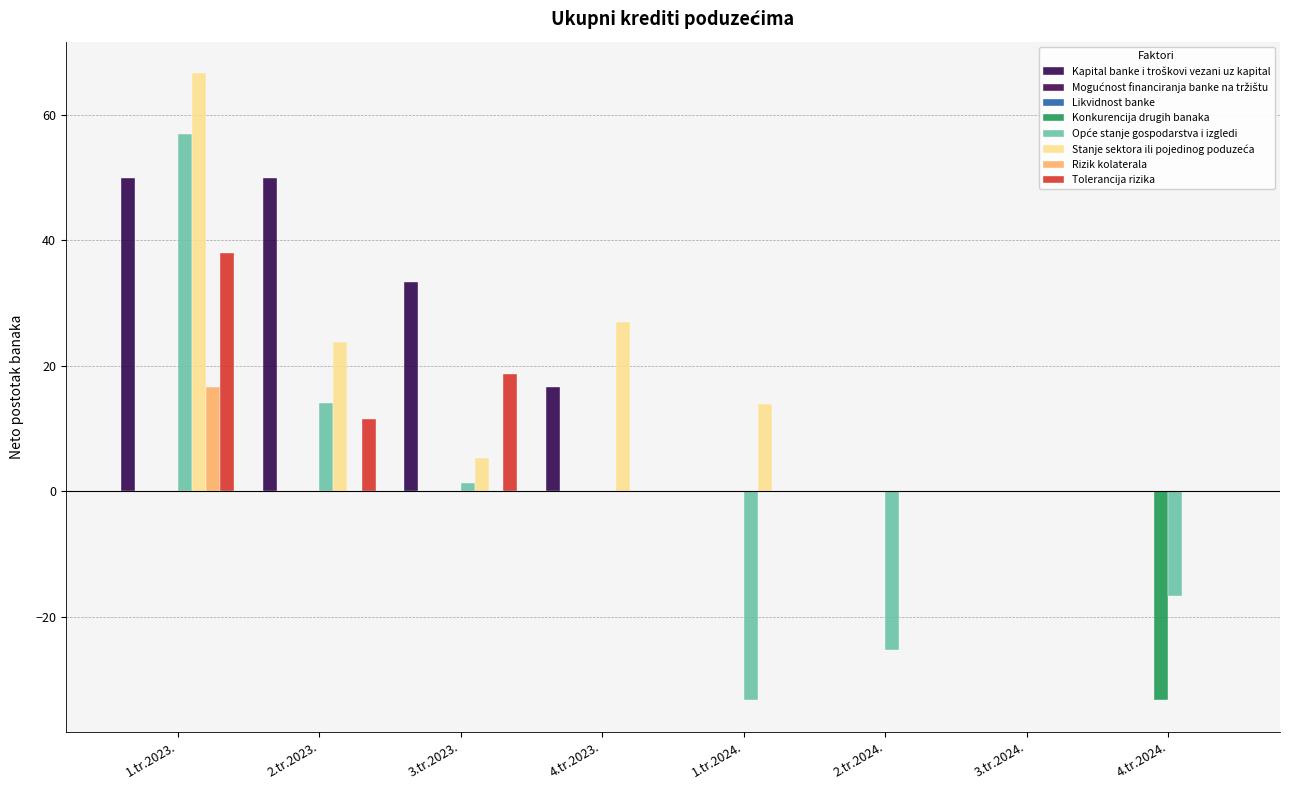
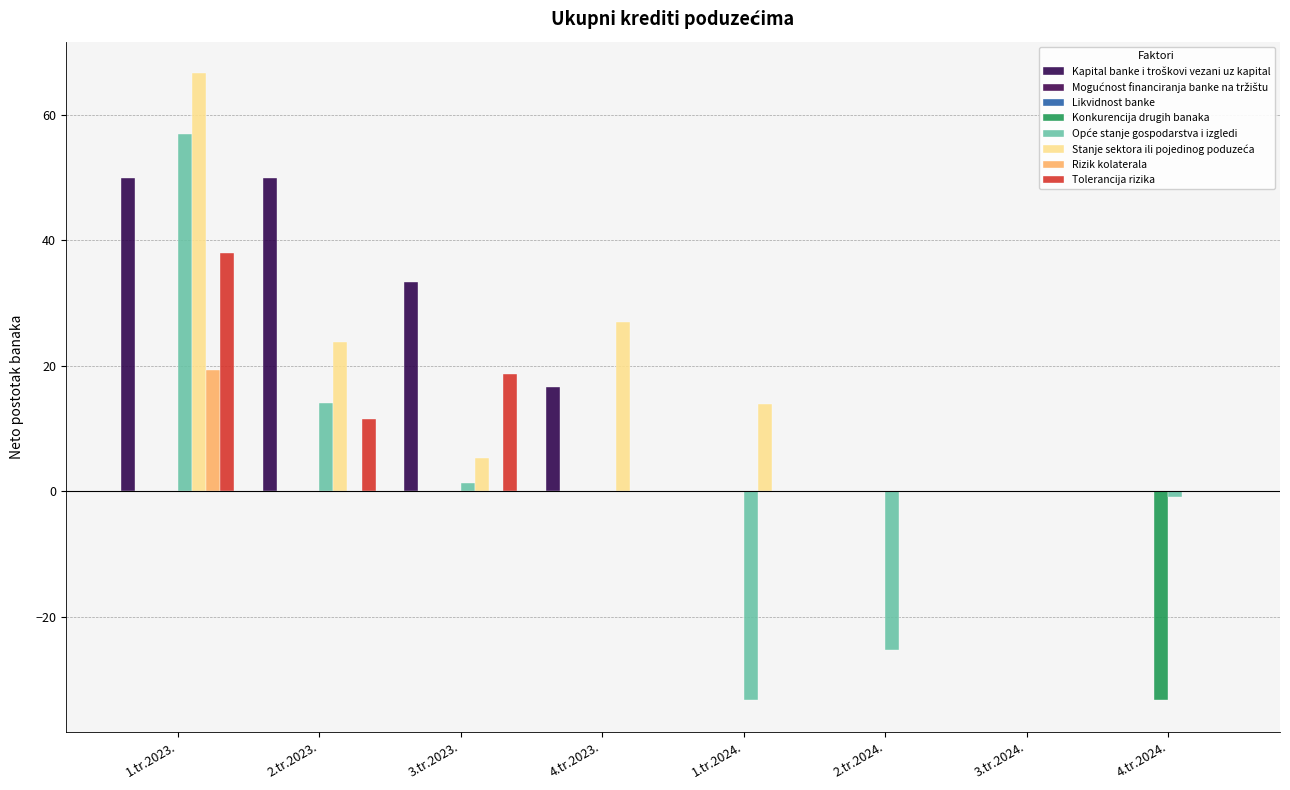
  {
    "Likvidnost banke": {
      "1.tr.2023.": 0,
      "2.tr.2023.": 0,
      "3.tr.2023.": 0,
      "4.tr.2023.": 0,
      "1.tr.2024.": 0,
      "2.tr.2024.": 0,
      "3.tr.2024.": 0,
      "4.tr.2024.": 0
    },
    "Konkurencija drugih banaka": {
      "1.tr.2023.": 0,
      "2.tr.2023.": 0,
      "3.tr.2023.": 0,
      "4.tr.2023.": 0,
      "1.tr.2024.": 0,
      "2.tr.2024.": 0,
      "3.tr.2024.": 0,
      "4.tr.2024.": -33
    },
    "Opće stanje gospodarstva i izgledi": {
      "1.tr.2023.": 57,
      "2.tr.2023.": 14,
      "3.tr.2023.": 1,
      "4.tr.2023.": 0,
      "1.tr.2024.": -33,
      "2.tr.2024.": -25,
      "3.tr.2024.": 0,
-     "4.tr.2024.": -17
+     "4.tr.2024.": -1
    },
    "Stanje sektora ili pojedinog poduzeća": {
      "1.tr.2023.": 67,
      "2.tr.2023.": 24,
      "3.tr.2023.": 5,
      "4.tr.2023.": 27,
      "1.tr.2024.": 14,
      "2.tr.2024.": 0,
      "3.tr.2024.": 0,
      "4.tr.2024.": 0
    },
    "Rizik kolaterala": {
-     "1.tr.2023.": 17,
+     "1.tr.2023.": 19,
      "2.tr.2023.": 0,
      "3.tr.2023.": 0,
      "4.tr.2023.": 0,
      "1.tr.2024.": 0,
      "2.tr.2024.": 0,
      "3.tr.2024.": 0,
      "4.tr.2024.": 0
    },
    "Tolerancija rizika": {
      "1.tr.2023.": 38,
      "2.tr.2023.": 12,
      "3.tr.2023.": 19,
      "4.tr.2023.": 0,
      "1.tr.2024.": 0,
      "2.tr.2024.": 0,
      "3.tr.2024.": 0,
      "4.tr.2024.": 0
    }
  }
